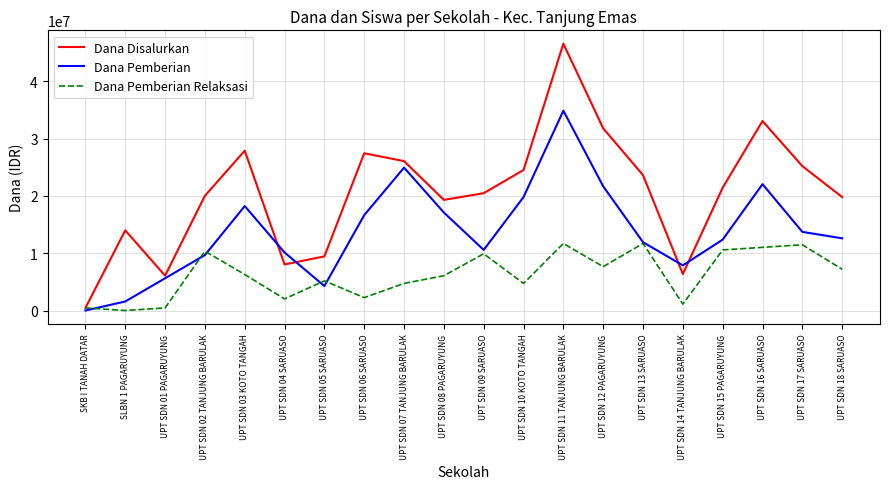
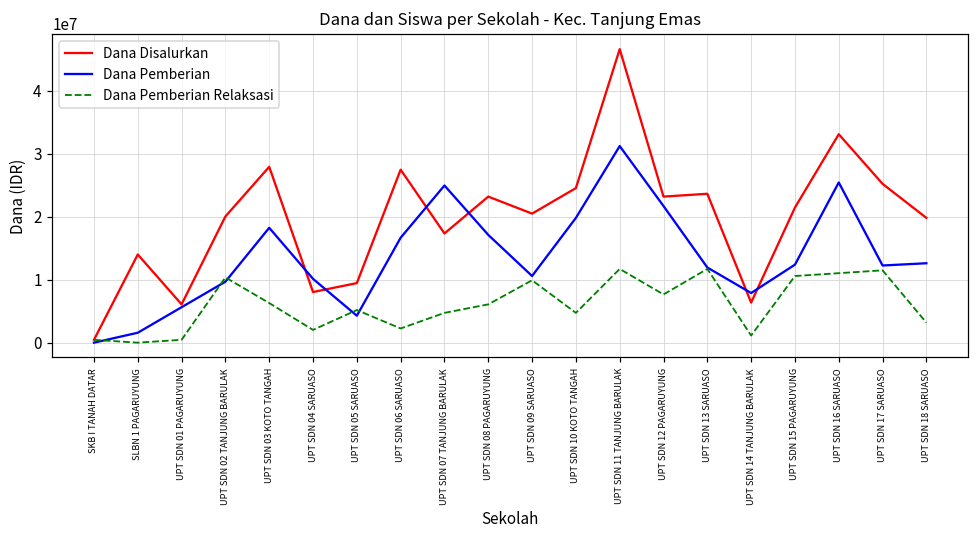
  {
    "Dana Disalurkan": {
      "SLBN 1 PAGARUYUNG": 14000000,
      "UPT SDN 01 PAGARUYUNG": 6000000,
      "UPT SDN 02 TANJUNG BARULAK": 20000000,
      "UPT SDN 03 KOTO TANGAH": 28000000,
      "UPT SDN 04 SARUASO": 8000000,
      "UPT SDN 05 SARUASO": 9000000,
      "UPT SDN 06 SARUASO": 27000000,
-     "UPT SDN 07 TANJUNG BARULAK": 26000000,
-     "UPT SDN 08 PAGARUYUNG": 19000000,
+     "UPT SDN 07 TANJUNG BARULAK": 17000000,
+     "UPT SDN 08 PAGARUYUNG": 23000000,
      "UPT SDN 09 SARUASO": 20000000,
      "UPT SDN 10 KOTO TANGAH": 25000000,
      "UPT SDN 11 TANJUNG BARULAK": 47000000,
-     "UPT SDN 12 PAGARUYUNG": 32000000,
+     "UPT SDN 12 PAGARUYUNG": 23000000,
      "UPT SDN 13 SARUASO": 24000000,
      "UPT SDN 14 TANJUNG BARULAK": 6000000,
      "UPT SDN 15 PAGARUYUNG": 21000000,
      "UPT SDN 16 SARUASO": 33000000,
      "UPT SDN 17 SARUASO": 25000000,
      "UPT SDN 18 SARUASO": 20000000
    },
    "Dana Pemberian": {
      "SKB I TANAH DATAR": 0,
      "SLBN 1 PAGARUYUNG": 2000000,
      "UPT SDN 01 PAGARUYUNG": 6000000,
      "UPT SDN 02 TANJUNG BARULAK": 10000000,
      "UPT SDN 03 KOTO TANGAH": 18000000,
      "UPT SDN 04 SARUASO": 10000000,
      "UPT SDN 05 SARUASO": 4000000,
      "UPT SDN 06 SARUASO": 17000000,
      "UPT SDN 07 TANJUNG BARULAK": 25000000,
      "UPT SDN 08 PAGARUYUNG": 17000000,
      "UPT SDN 09 SARUASO": 11000000,
      "UPT SDN 10 KOTO TANGAH": 20000000,
-     "UPT SDN 11 TANJUNG BARULAK": 35000000,
+     "UPT SDN 11 TANJUNG BARULAK": 31000000,
      "UPT SDN 12 PAGARUYUNG": 22000000,
      "UPT SDN 14 TANJUNG BARULAK": 8000000,
      "UPT SDN 15 PAGARUYUNG": 12000000,
-     "UPT SDN 16 SARUASO": 22000000,
-     "UPT SDN 17 SARUASO": 14000000,
+     "UPT SDN 16 SARUASO": 25000000,
+     "UPT SDN 17 SARUASO": 12000000,
      "UPT SDN 18 SARUASO": 13000000
    },
    "Dana Pemberian Relaksasi": {
      "SLBN 1 PAGARUYUNG": 0,
      "UPT SDN 01 PAGARUYUNG": 0,
      "UPT SDN 02 TANJUNG BARULAK": 10000000,
      "UPT SDN 03 KOTO TANGAH": 6000000,
      "UPT SDN 04 SARUASO": 2000000,
      "UPT SDN 05 SARUASO": 5000000,
      "UPT SDN 06 SARUASO": 2000000,
      "UPT SDN 07 TANJUNG BARULAK": 5000000,
      "UPT SDN 08 PAGARUYUNG": 6000000,
      "UPT SDN 09 SARUASO": 10000000,
      "UPT SDN 10 KOTO TANGAH": 5000000,
      "UPT SDN 11 TANJUNG BARULAK": 12000000,
      "UPT SDN 12 PAGARUYUNG": 8000000,
      "UPT SDN 14 TANJUNG BARULAK": 1000000,
      "UPT SDN 15 PAGARUYUNG": 11000000,
      "UPT SDN 16 SARUASO": 11000000,
      "UPT SDN 17 SARUASO": 11000000,
-     "UPT SDN 18 SARUASO": 7000000
+     "UPT SDN 18 SARUASO": 3000000
    }
  }
